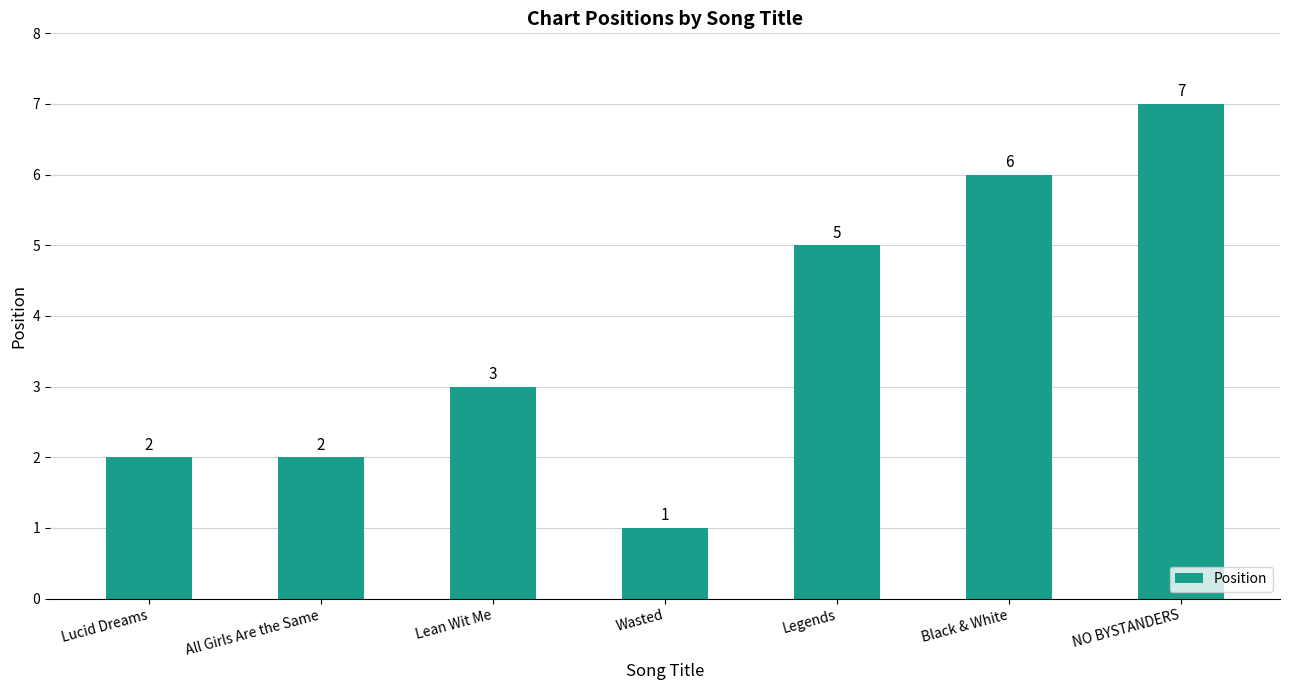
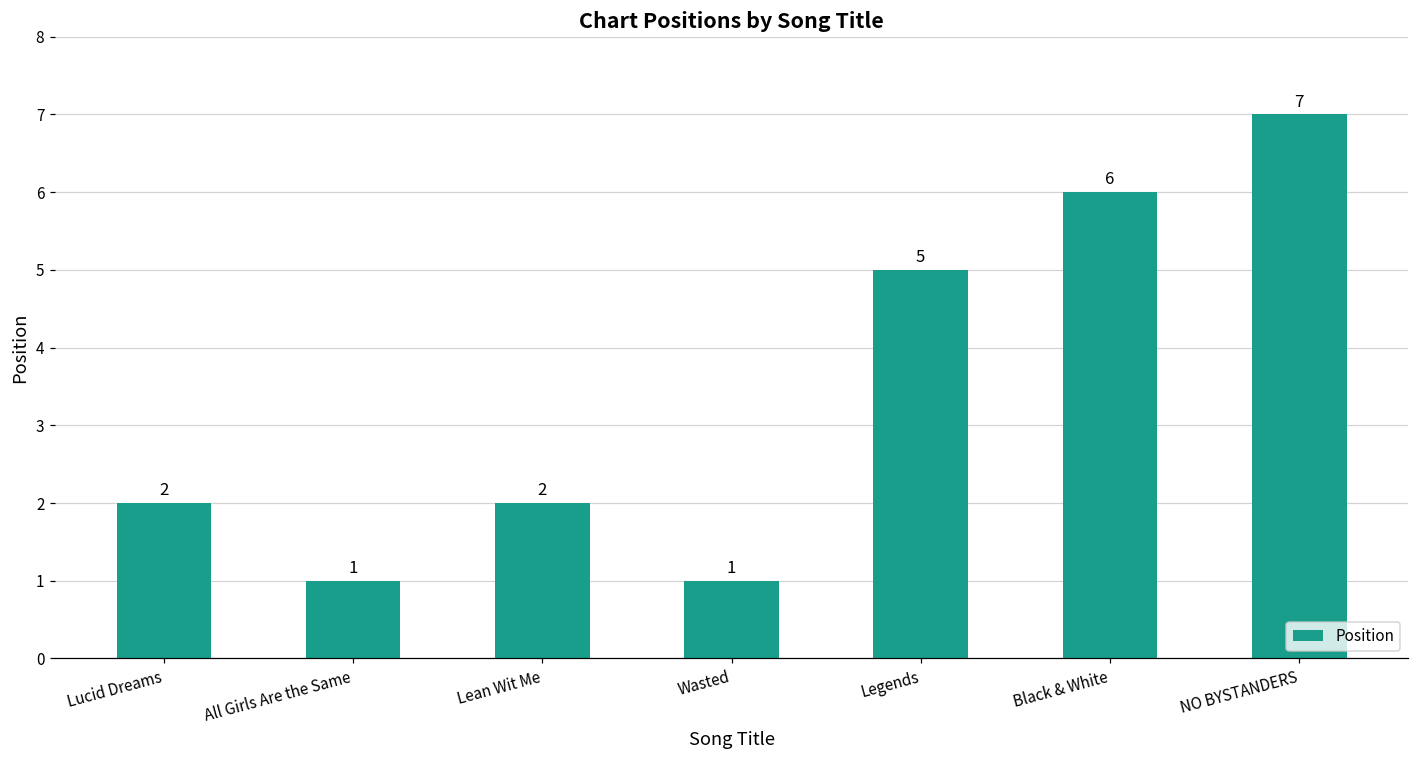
  {
    "Lucid Dreams": 2,
-   "All Girls Are the Same": 2,
-   "Lean Wit Me": 3,
+   "All Girls Are the Same": 1,
+   "Lean Wit Me": 2,
    "Wasted": 1,
    "Legends": 5,
    "Black & White": 6,
    "NO BYSTANDERS": 7
  }
